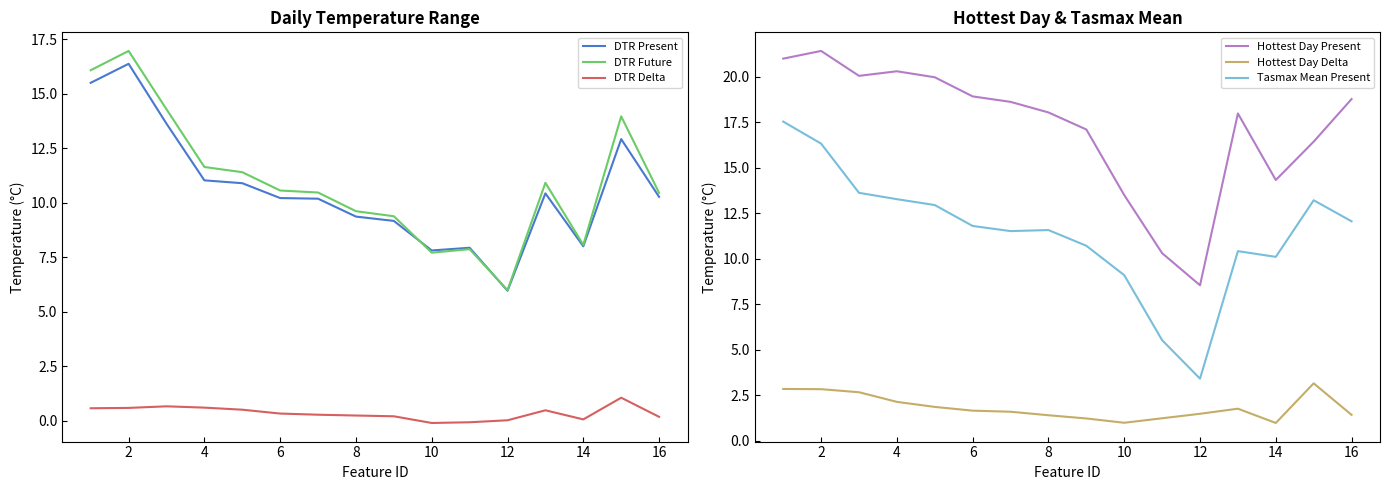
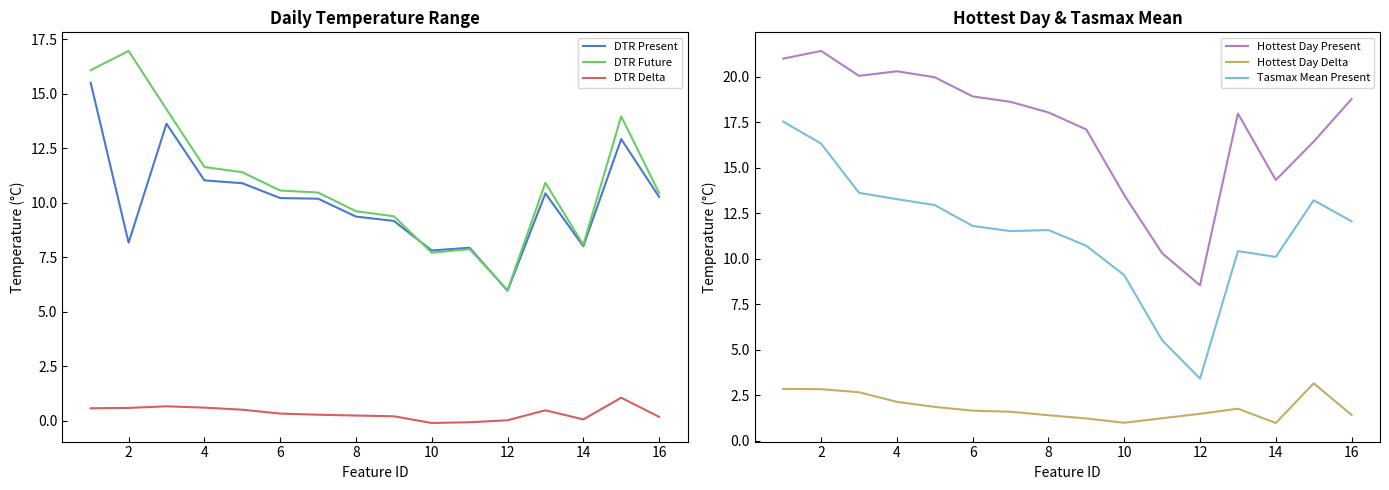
  {
    "Daily Temperature Range": {
      "DTR Present": {
-       "2": 16.4,
+       "2": 8.2,
        "4": 11.0,
        "6": 10.2,
        "8": 9.4,
        "16": 10.3
      },
      "DTR Future": {
        "2": 17.0,
        "4": 11.6,
        "6": 10.6,
        "8": 9.6,
        "16": 10.5
      },
      "DTR Delta": {
        "2": 0.6,
        "4": 0.6,
        "6": 0.3,
        "8": 0.2,
        "10": -0.1,
        "12": 0.0,
        "14": 0.1,
        "16": 0.2
      }
    },
    "Hottest Day & Tasmax Mean": {
      "Hottest Day Present": {
        "2": 21.4,
        "4": 20.3,
        "6": 18.9,
        "8": 18.0,
        "10": 13.5,
        "12": 8.5,
        "14": 14.3,
        "16": 18.8
      },
      "Hottest Day Delta": {
        "2": 2.8,
        "4": 2.1,
        "6": 1.6,
        "8": 1.4,
        "10": 1.0,
        "12": 1.5,
        "14": 1.0,
        "16": 1.4
      },
      "Tasmax Mean Present": {
        "2": 16.3,
        "4": 13.3,
        "6": 11.8,
        "8": 11.6,
        "10": 9.1,
        "12": 3.4,
        "14": 10.1,
        "16": 12.1
      }
    }
  }
